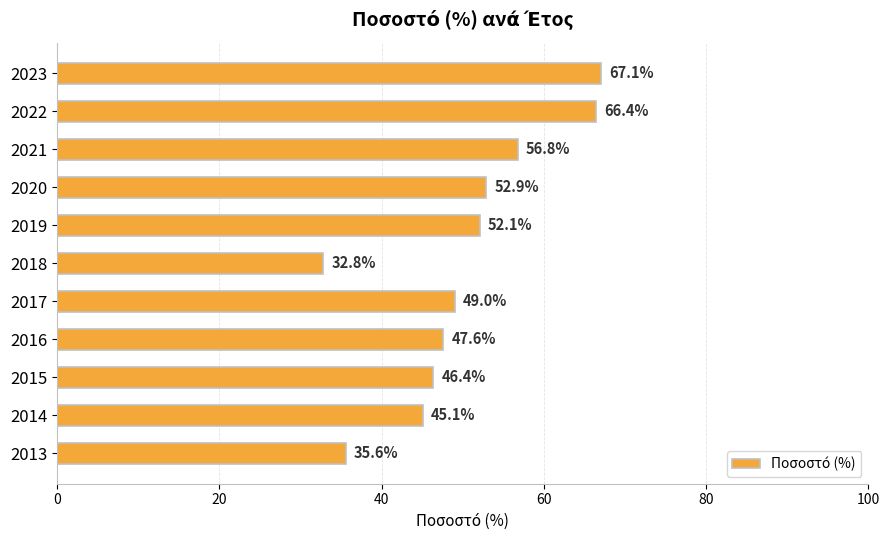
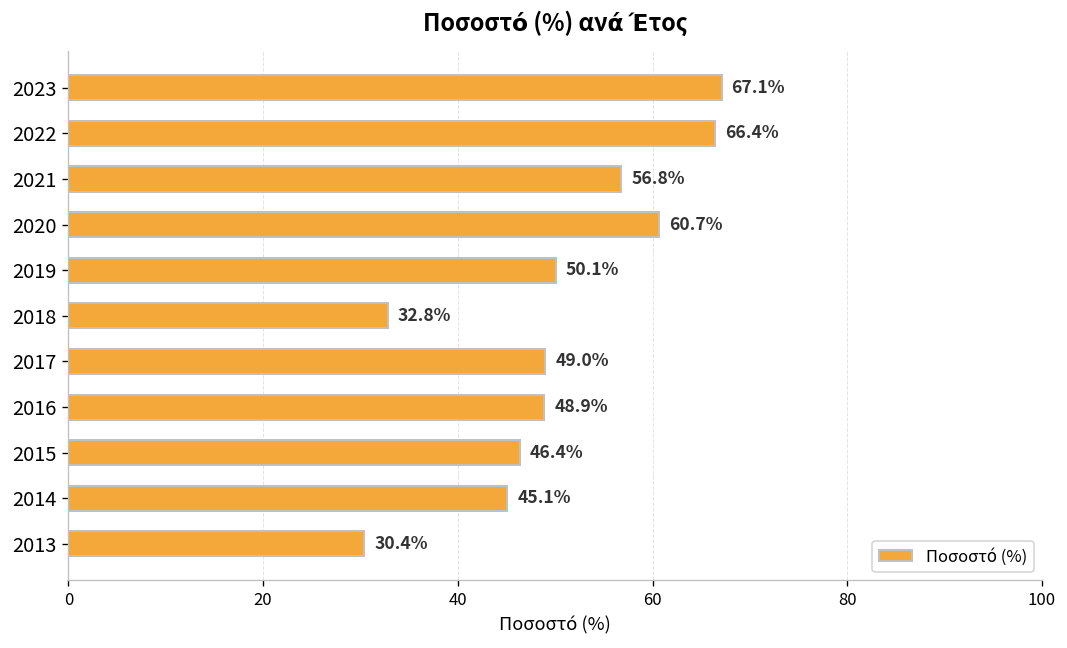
  {
    "2023": "67.1%",
    "2022": "66.4%",
    "2021": "56.8%",
-   "2020": "52.9%",
-   "2019": "52.1%",
+   "2020": "60.7%",
+   "2019": "50.1%",
    "2018": "32.8%",
    "2017": "49.0%",
-   "2016": "47.6%",
+   "2016": "48.9%",
    "2015": "46.4%",
    "2014": "45.1%",
-   "2013": "35.6%"
+   "2013": "30.4%"
  }
